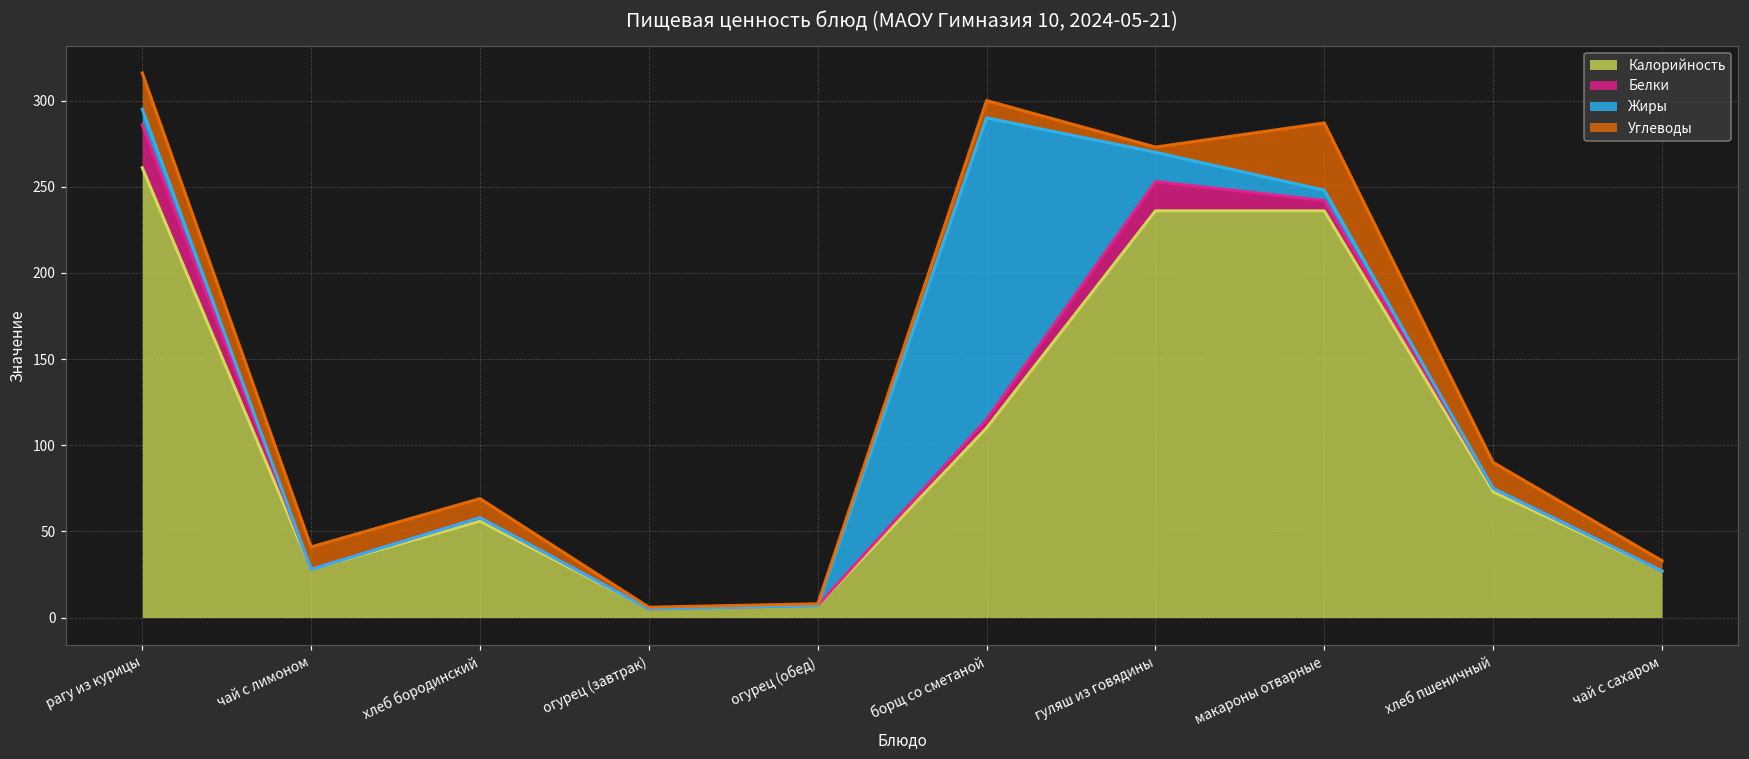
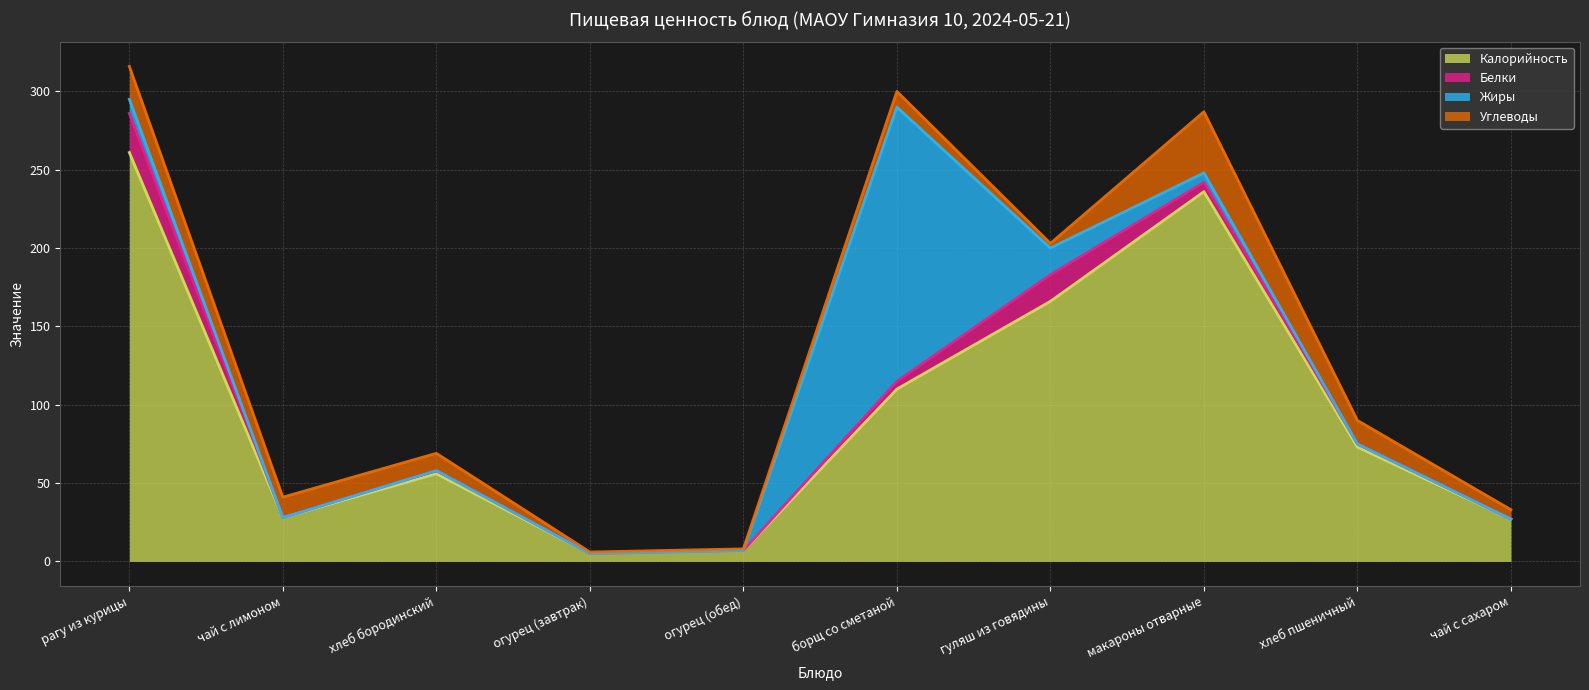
  {
    "Калорийность": {
      "рагу из курицы": 261,
      "хлеб бородинский": 56,
      "борщ со сметаной": 110,
-     "гуляш из говядины": 236,
+     "гуляш из говядины": 166,
      "макароны отварные": 236,
      "хлеб пшеничный": 73
    },
    "Белки": {
      "рагу из курицы": 25,
      "борщ со сметаной": 5,
      "гуляш из говядины": 17,
      "макароны отварные": 6
    },
    "Жиры": {
      "рагу из курицы": 9,
      "борщ со сметаной": 175,
      "гуляш из говядины": 17,
      "макароны отварные": 6
    },
    "Углеводы": {
      "рагу из курицы": 21,
      "чай с лимоном": 13,
      "хлеб бородинский": 11,
      "борщ со сметаной": 10,
      "гуляш из говядины": 3,
      "макароны отварные": 39,
      "хлеб пшеничный": 15,
      "чай с сахаром": 6
    }
  }
